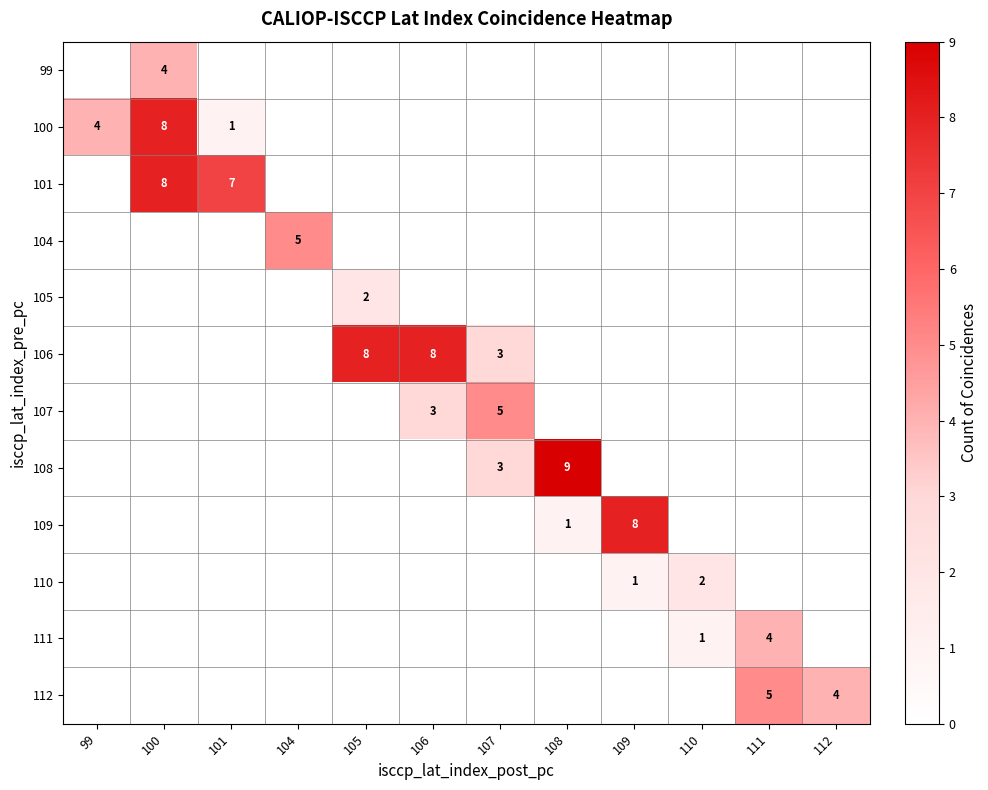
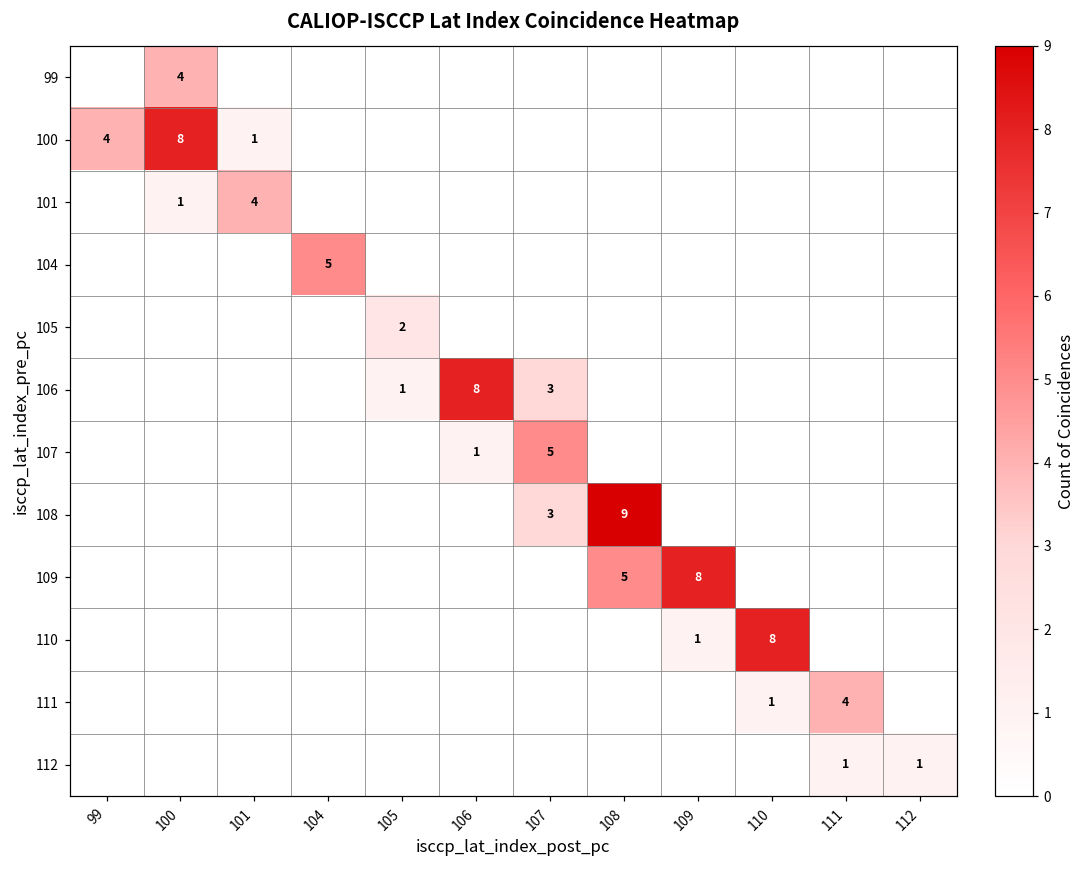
  {
    "99": {
      "100": 4
    },
    "100": {
      "99": 4,
      "100": 8,
      "101": 1
    },
    "101": {
-     "100": 8,
-     "101": 7
+     "100": 1,
+     "101": 4
    },
    "104": {
      "104": 5
    },
    "105": {
      "105": 2
    },
    "106": {
-     "105": 8,
+     "105": 1,
      "106": 8,
      "107": 3
    },
    "107": {
-     "106": 3,
+     "106": 1,
      "107": 5
    },
    "108": {
      "107": 3,
      "108": 9
    },
    "109": {
-     "108": 1,
+     "108": 5,
      "109": 8
    },
    "110": {
      "109": 1,
-     "110": 2
+     "110": 8
    },
    "111": {
      "110": 1,
      "111": 4
    },
    "112": {
-     "111": 5,
-     "112": 4
+     "111": 1,
+     "112": 1
    }
  }
